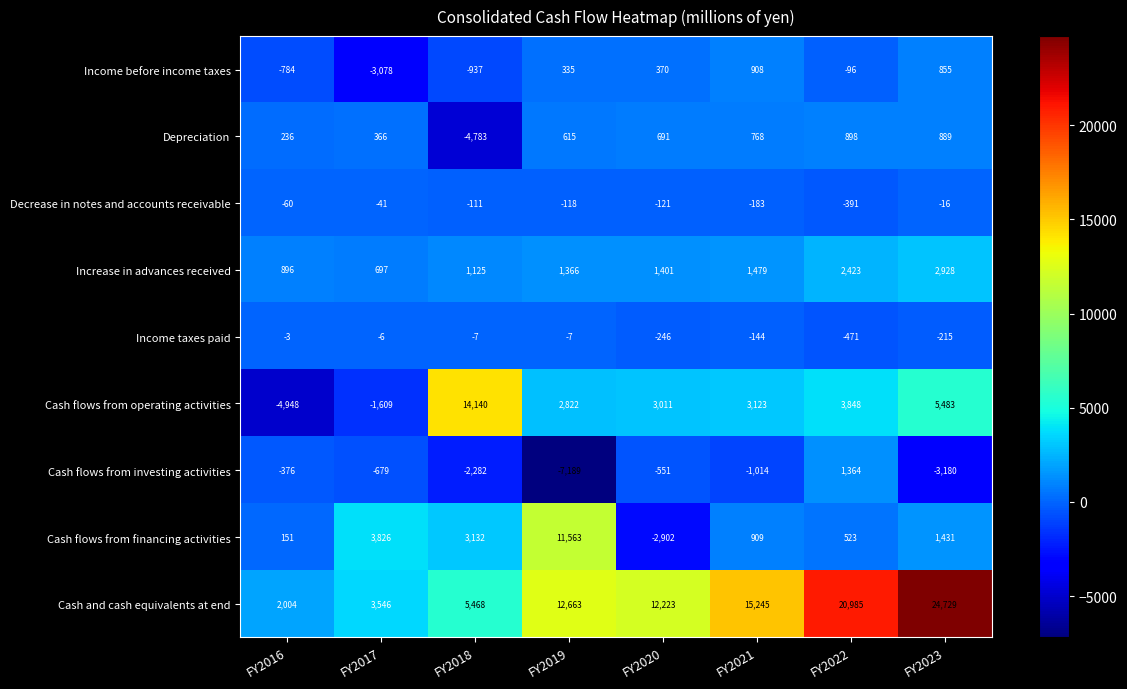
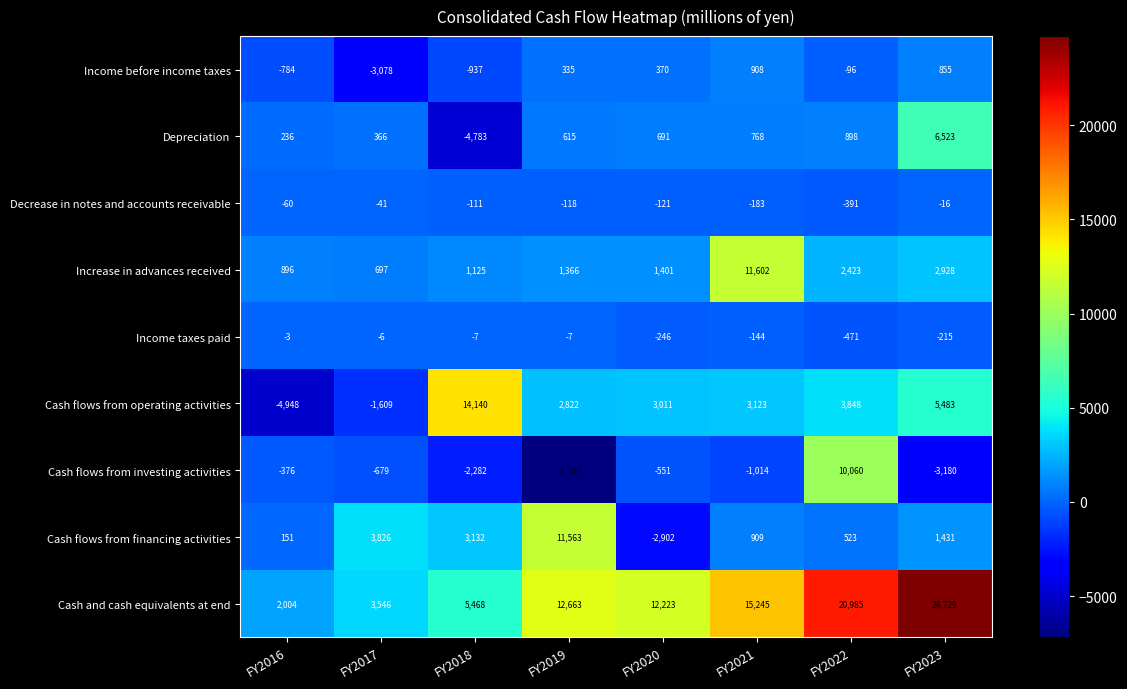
  {
    "Income before income taxes": {
      "FY2016": "-784",
      "FY2017": "-3,078",
      "FY2018": "-937",
      "FY2019": "335",
      "FY2020": "370",
      "FY2021": "908",
      "FY2022": "-96",
      "FY2023": "855"
    },
    "Depreciation": {
      "FY2016": "236",
      "FY2017": "366",
      "FY2018": "-4,783",
      "FY2019": "615",
      "FY2020": "691",
      "FY2021": "768",
      "FY2022": "898",
-     "FY2023": "889"
+     "FY2023": "6,523"
    },
    "Decrease in notes and accounts receivable": {
      "FY2016": "-60",
      "FY2017": "-41",
      "FY2018": "-111",
      "FY2019": "-118",
      "FY2020": "-121",
      "FY2021": "-183",
      "FY2022": "-391",
      "FY2023": "-16"
    },
    "Increase in advances received": {
      "FY2016": "896",
      "FY2017": "697",
      "FY2018": "1,125",
      "FY2019": "1,366",
      "FY2020": "1,401",
-     "FY2021": "1,479",
+     "FY2021": "11,602",
      "FY2022": "2,423",
      "FY2023": "2,928"
    },
    "Income taxes paid": {
      "FY2016": "-3",
      "FY2017": "-6",
      "FY2018": "-7",
      "FY2019": "-7",
      "FY2020": "-246",
      "FY2021": "-144",
      "FY2022": "-471",
      "FY2023": "-215"
    },
    "Cash flows from operating activities": {
      "FY2016": "-4,948",
      "FY2017": "-1,609",
      "FY2018": "14,140",
      "FY2019": "2,822",
      "FY2020": "3,011",
      "FY2021": "3,123",
      "FY2022": "3,848",
      "FY2023": "5,483"
    },
    "Cash flows from investing activities": {
      "FY2016": "-376",
      "FY2017": "-679",
      "FY2018": "-2,282",
      "FY2019": "-7,189",
      "FY2020": "-551",
      "FY2021": "-1,014",
-     "FY2022": "1,364",
+     "FY2022": "10,060",
      "FY2023": "-3,180"
    },
    "Cash flows from financing activities": {
      "FY2016": "151",
      "FY2017": "3,826",
      "FY2018": "3,132",
      "FY2019": "11,563",
      "FY2020": "-2,902",
      "FY2021": "909",
      "FY2022": "523",
      "FY2023": "1,431"
    },
    "Cash and cash equivalents at end": {
      "FY2016": "2,004",
      "FY2017": "3,546",
      "FY2018": "5,468",
      "FY2019": "12,663",
      "FY2020": "12,223",
      "FY2021": "15,245",
      "FY2022": "20,985",
      "FY2023": "24,729"
    }
  }
